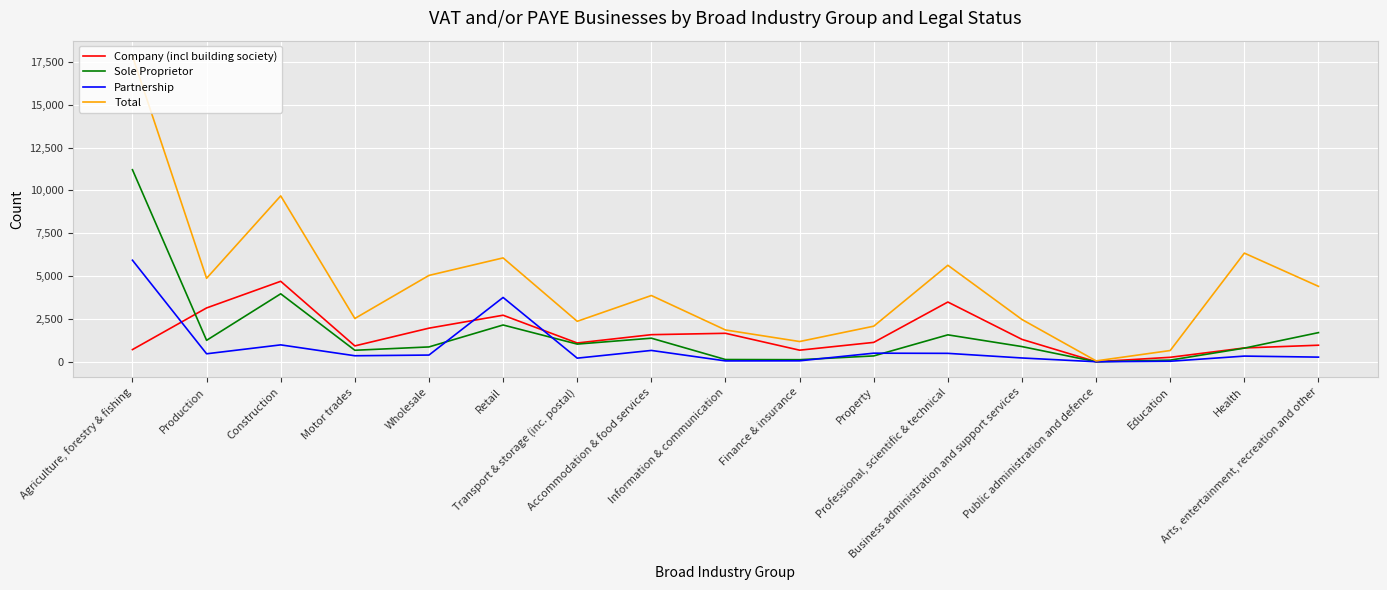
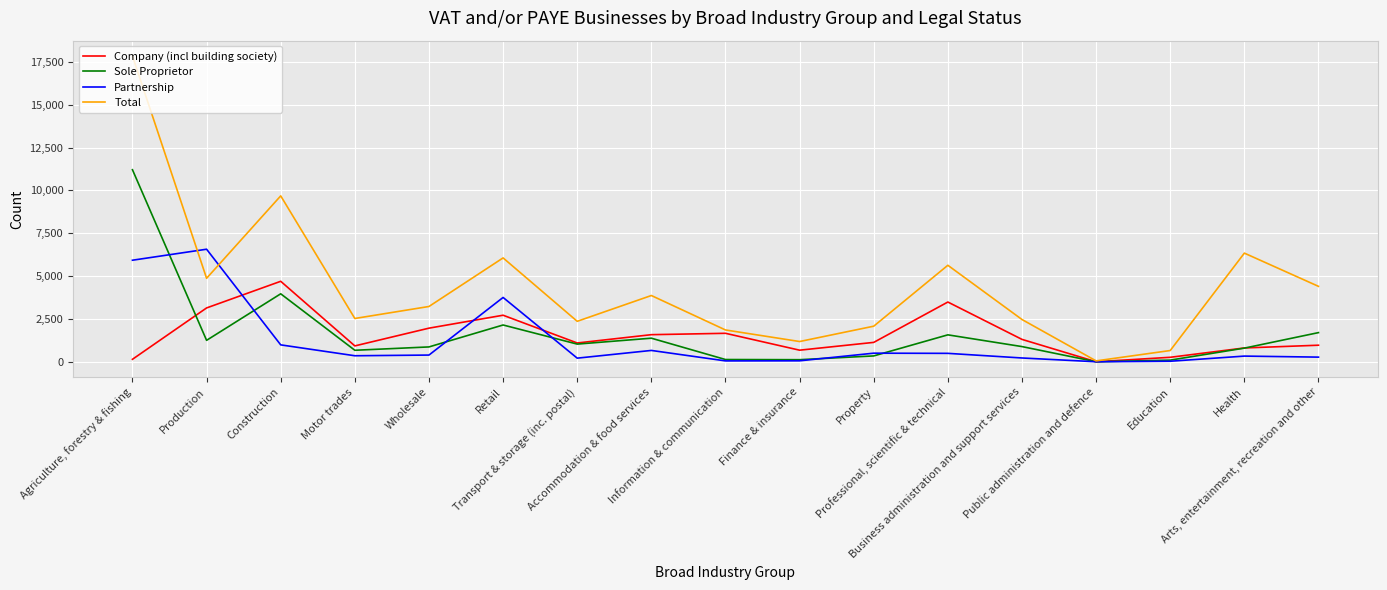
  {
    "Company (incl building society)": {
-     "Agriculture, forestry & fishing": "700",
+     "Agriculture, forestry & fishing": "100",
      "Production": "3,100",
      "Construction": "4,700",
      "Motor trades": "900",
      "Wholesale": "2,000",
      "Retail": "2,700",
      "Accommodation & food services": "1,600",
      "Information & communication": "1,700",
      "Finance & insurance": "700",
      "Property": "1,100",
      "Professional, scientific & technical": "3,500",
      "Business administration and support services": "1,300",
      "Education": "300",
      "Arts, entertainment, recreation and other": "1,000"
    },
    "Sole Proprietor": {
      "Agriculture, forestry & fishing": "11,200",
      "Production": "1,300",
      "Construction": "4,000",
      "Motor trades": "700",
      "Wholesale": "900",
      "Retail": "2,100",
      "Accommodation & food services": "1,400",
      "Property": "300",
      "Professional, scientific & technical": "1,600",
      "Business administration and support services": "900",
      "Arts, entertainment, recreation and other": "1,700"
    },
    "Partnership": {
      "Agriculture, forestry & fishing": "5,900",
-     "Production": "500",
+     "Production": "6,600",
      "Construction": "1,000",
      "Motor trades": "400",
      "Wholesale": "400",
      "Retail": "3,800",
      "Transport & storage (inc. postal)": "200",
      "Accommodation & food services": "700",
      "Property": "500",
      "Professional, scientific & technical": "500",
      "Business administration and support services": "200",
      "Health": "300",
      "Arts, entertainment, recreation and other": "300"
    },
    "Total": {
      "Production": "4,900",
      "Construction": "9,700",
      "Motor trades": "2,500",
-     "Wholesale": "5,000",
+     "Wholesale": "3,200",
      "Retail": "6,100",
      "Transport & storage (inc. postal)": "2,400",
      "Accommodation & food services": "3,900",
      "Information & communication": "1,900",
      "Finance & insurance": "1,200",
      "Property": "2,100",
      "Professional, scientific & technical": "5,600",
      "Business administration and support services": "2,500",
      "Education": "700",
      "Health": "6,300",
      "Arts, entertainment, recreation and other": "4,400"
    }
  }
